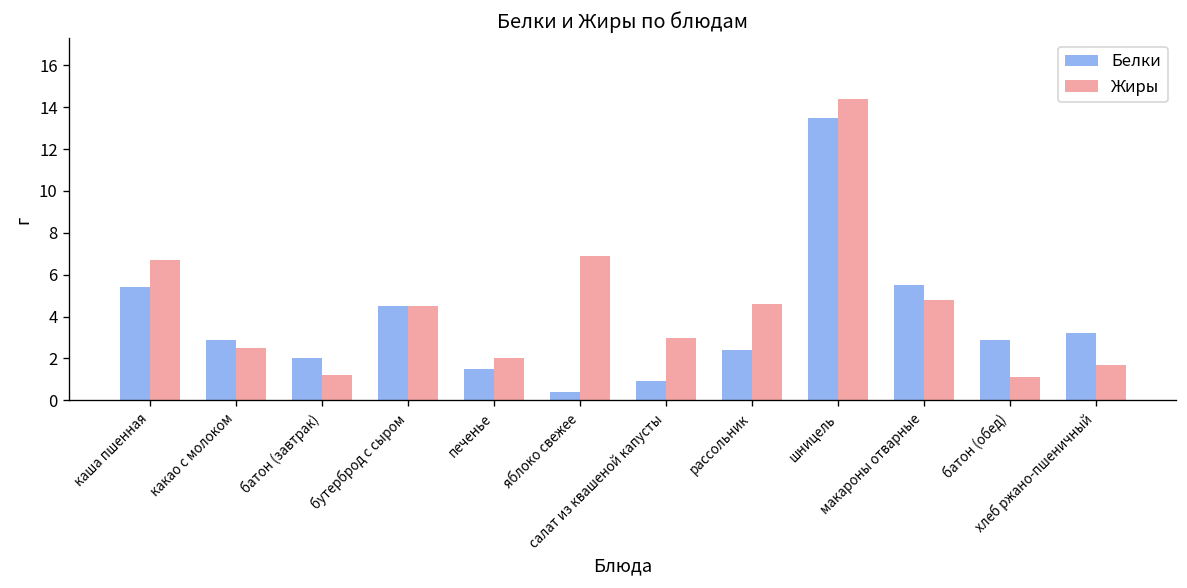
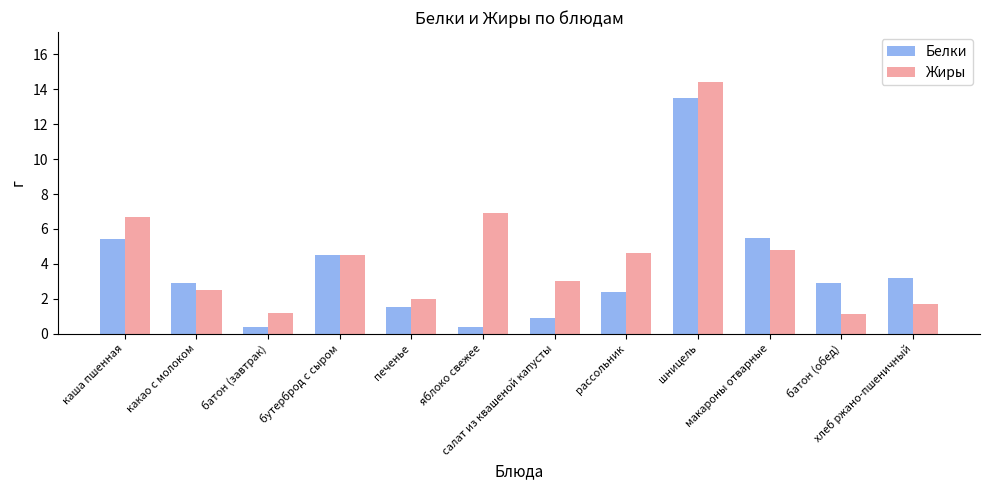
  {
    "Белки": {
      "каша пшенная": 5.4,
      "какао с молоком": 2.9,
-     "батон (завтрак)": 2.0,
+     "батон (завтрак)": 0.4,
      "бутерброд с сыром": 4.5,
      "печенье": 1.5,
      "яблоко свежее": 0.4,
      "салат из квашеной капусты": 0.9,
      "рассольник": 2.4,
      "шницель": 13.5,
      "макароны отварные": 5.5,
      "батон (обед)": 2.9,
      "хлеб ржано-пшеничный": 3.2
    },
    "Жиры": {
      "каша пшенная": 6.7,
      "какао с молоком": 2.5,
      "батон (завтрак)": 1.2,
      "бутерброд с сыром": 4.5,
      "печенье": 2.0,
      "яблоко свежее": 6.9,
      "салат из квашеной капусты": 3.0,
      "рассольник": 4.6,
      "шницель": 14.4,
      "макароны отварные": 4.8,
      "батон (обед)": 1.1,
      "хлеб ржано-пшеничный": 1.7
    }
  }
